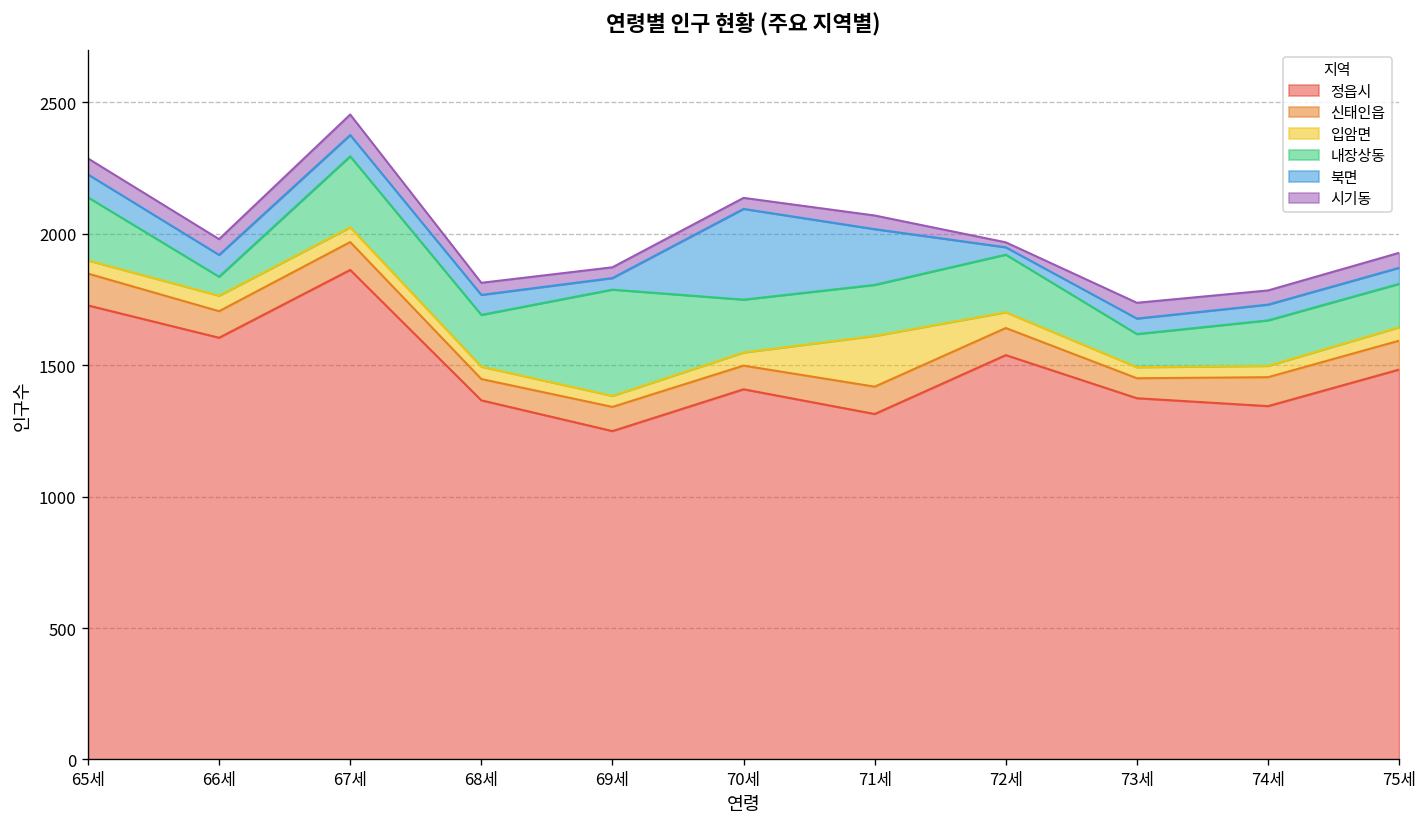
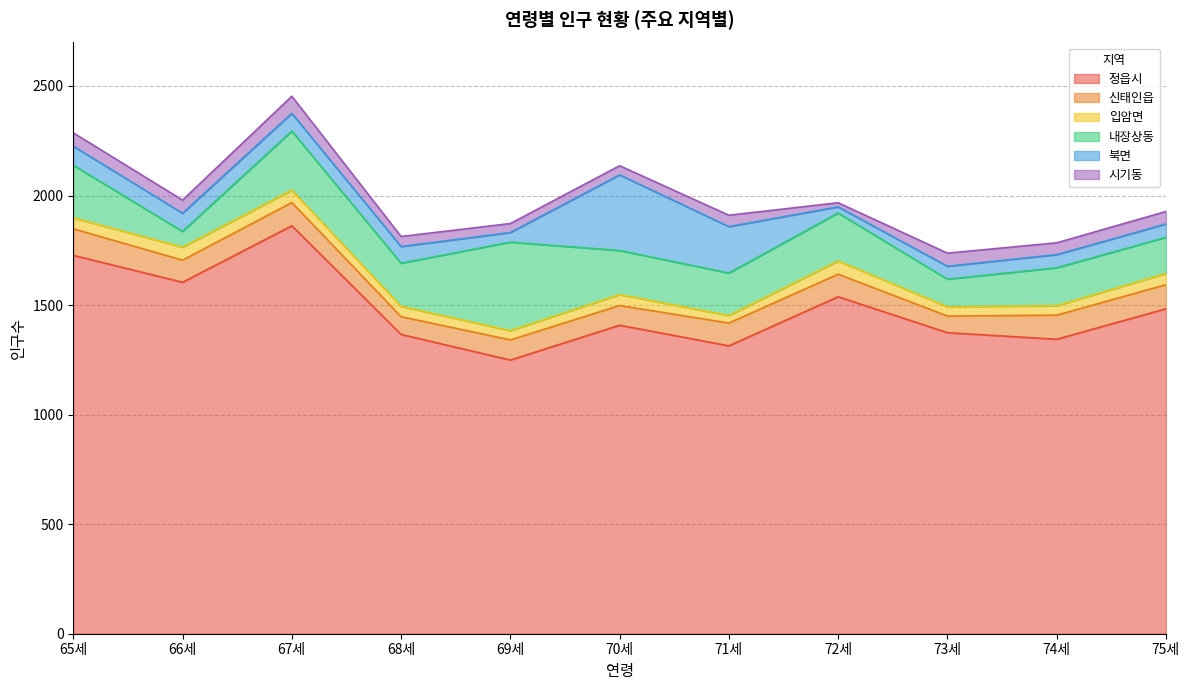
  {
    "입암면": {
      "65세": 50,
      "66세": 60,
      "67세": 60,
      "68세": 50,
      "69세": 40,
      "70세": 50,
-     "71세": 190,
+     "71세": 30,
      "72세": 60,
      "73세": 40,
      "74세": 40,
      "75세": 50
    },
    "내장상동": {
      "65세": 240,
      "66세": 70,
      "67세": 270,
      "68세": 200,
      "69세": 400,
      "70세": 200,
      "71세": 190,
      "72세": 220,
      "73세": 130,
      "74세": 170,
      "75세": 170
    },
    "북면": {
      "65세": 90,
      "66세": 80,
      "67세": 80,
      "68세": 80,
      "69세": 40,
      "70세": 350,
      "71세": 210,
      "72세": 30,
      "73세": 60,
      "74세": 60,
      "75세": 60
    },
    "시기동": {
      "65세": 60,
      "66세": 60,
      "67세": 80,
      "68세": 50,
      "69세": 40,
      "70세": 40,
      "71세": 50,
      "72세": 20,
      "73세": 60,
      "74세": 50,
      "75세": 60
    }
  }
